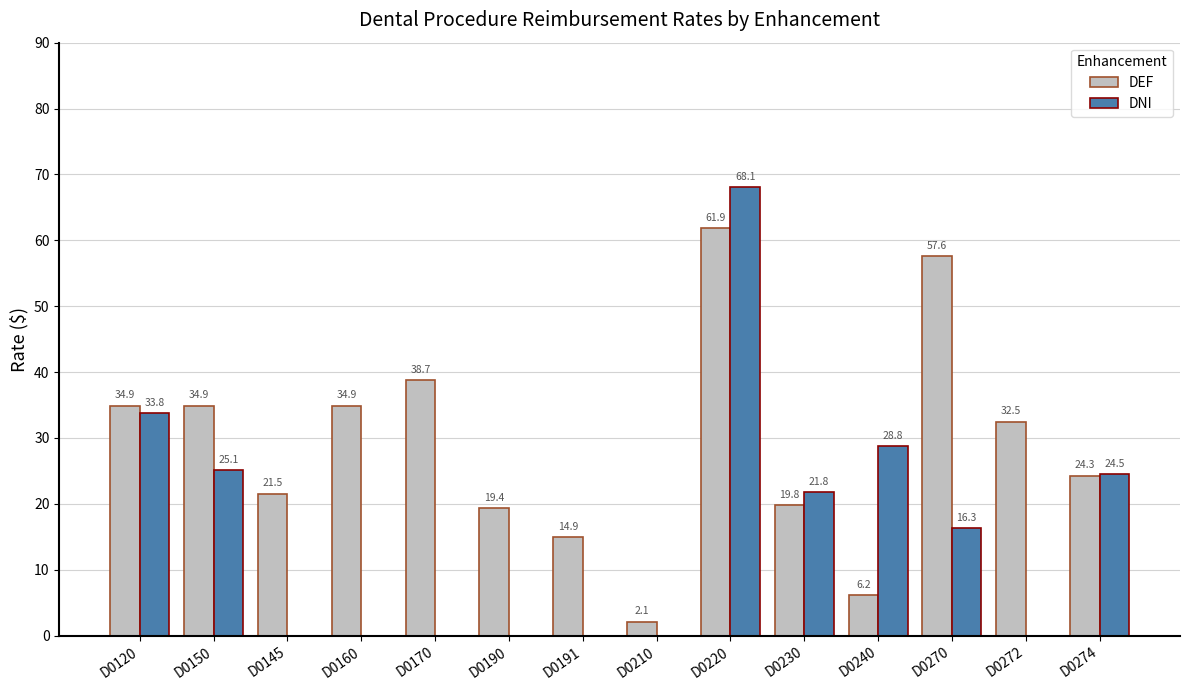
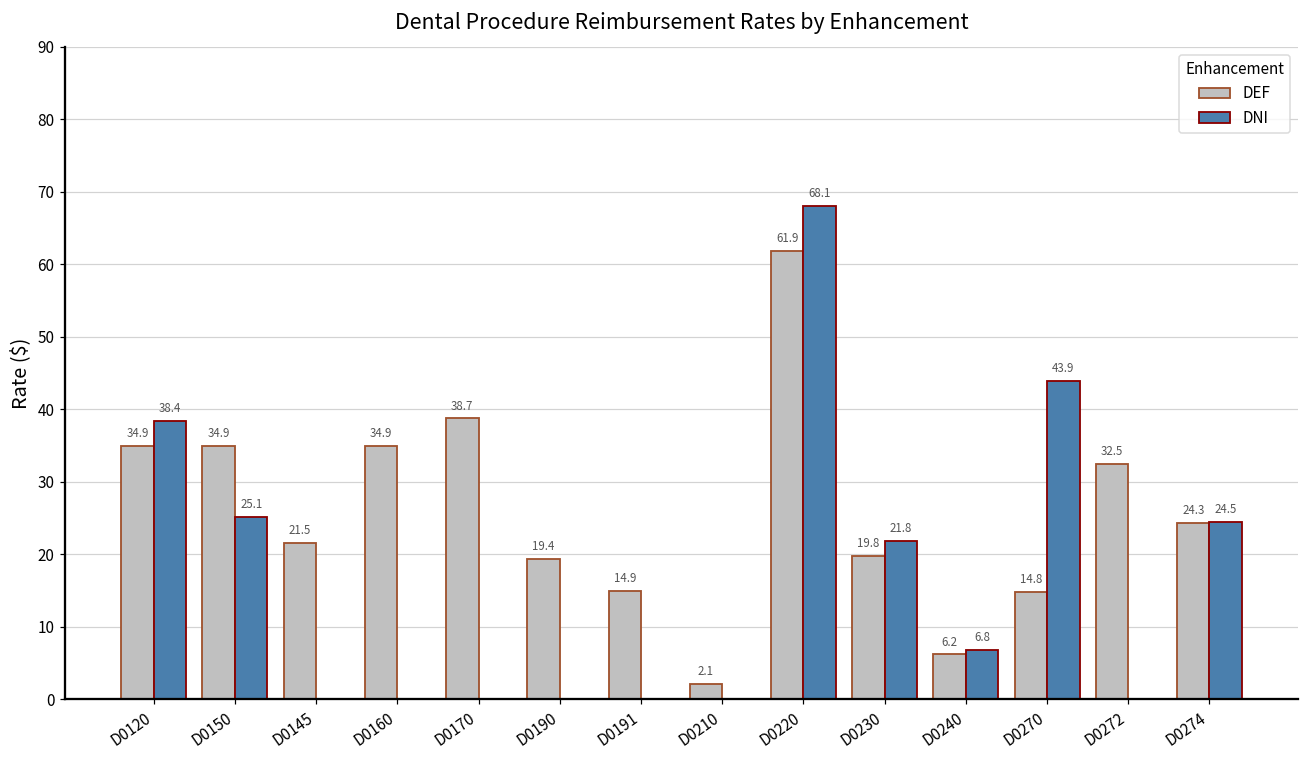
  {
    "DEF": {
      "D0120": 34.9,
      "D0150": 34.9,
      "D0145": 21.5,
      "D0160": 34.9,
      "D0170": 38.7,
      "D0190": 19.4,
      "D0191": 14.9,
      "D0210": 2.1,
      "D0220": 61.9,
      "D0230": 19.8,
      "D0240": 6.2,
-     "D0270": 57.6,
+     "D0270": 14.8,
      "D0272": 32.5,
      "D0274": 24.3
    },
    "DNI": {
-     "D0120": 33.8,
+     "D0120": 38.4,
      "D0150": 25.1,
      "D0220": 68.1,
      "D0230": 21.8,
-     "D0240": 28.8,
-     "D0270": 16.3,
+     "D0240": 6.8,
+     "D0270": 43.9,
      "D0274": 24.5
    }
  }
